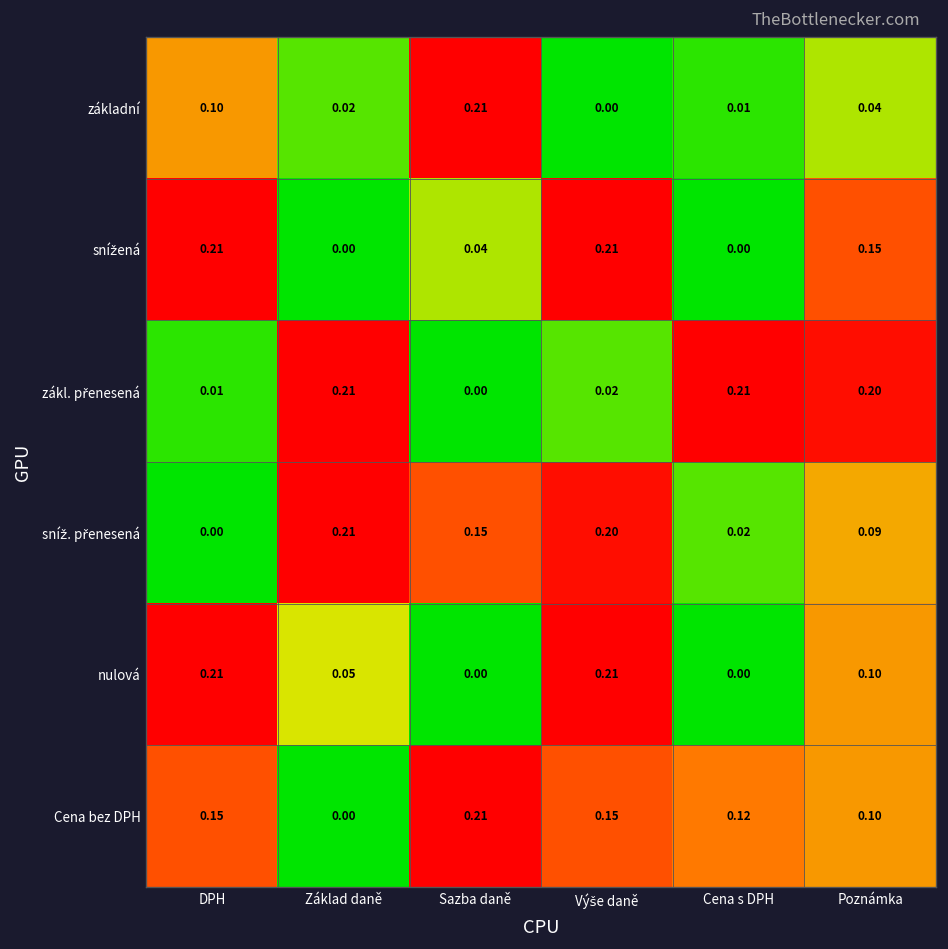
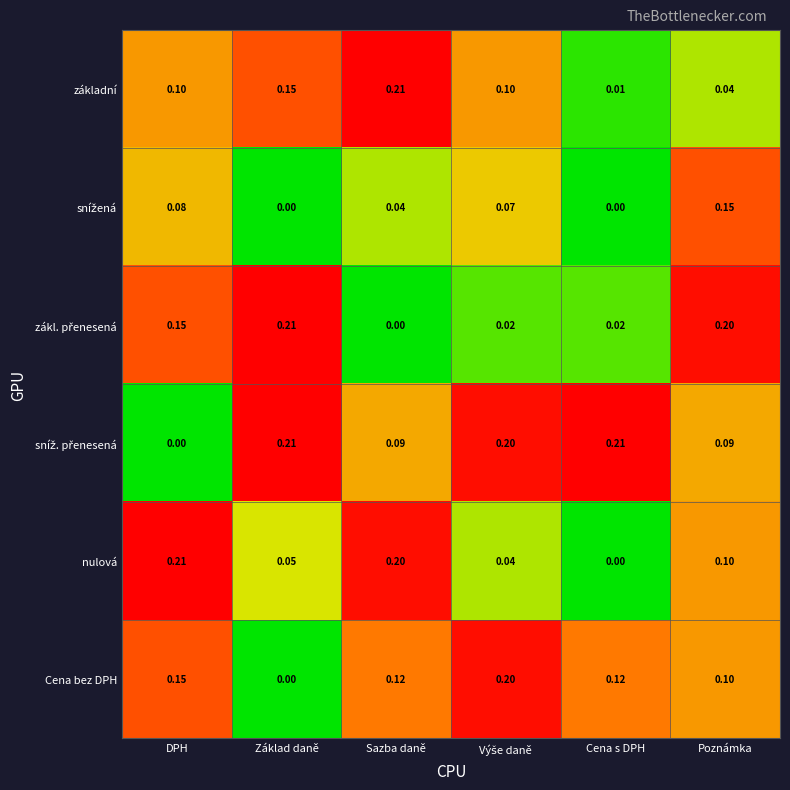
  {
    "základní": {
      "DPH": 0.10,
-     "Základ daně": 0.02,
+     "Základ daně": 0.15,
      "Sazba daně": 0.21,
-     "Výše daně": 0.00,
+     "Výše daně": 0.10,
      "Cena s DPH": 0.01,
      "Poznámka": 0.04
    },
    "snížená": {
-     "DPH": 0.21,
+     "DPH": 0.08,
      "Základ daně": 0.00,
      "Sazba daně": 0.04,
-     "Výše daně": 0.21,
+     "Výše daně": 0.07,
      "Cena s DPH": 0.00,
      "Poznámka": 0.15
    },
    "zákl. přenesená": {
-     "DPH": 0.01,
+     "DPH": 0.15,
      "Základ daně": 0.21,
      "Sazba daně": 0.00,
      "Výše daně": 0.02,
-     "Cena s DPH": 0.21,
+     "Cena s DPH": 0.02,
      "Poznámka": 0.20
    },
    "sníž. přenesená": {
      "DPH": 0.00,
      "Základ daně": 0.21,
-     "Sazba daně": 0.15,
+     "Sazba daně": 0.09,
      "Výše daně": 0.20,
-     "Cena s DPH": 0.02,
+     "Cena s DPH": 0.21,
      "Poznámka": 0.09
    },
    "nulová": {
      "DPH": 0.21,
      "Základ daně": 0.05,
-     "Sazba daně": 0.00,
-     "Výše daně": 0.21,
+     "Sazba daně": 0.20,
+     "Výše daně": 0.04,
      "Cena s DPH": 0.00,
      "Poznámka": 0.10
    },
    "Cena bez DPH": {
      "DPH": 0.15,
      "Základ daně": 0.00,
-     "Sazba daně": 0.21,
-     "Výše daně": 0.15,
+     "Sazba daně": 0.12,
+     "Výše daně": 0.20,
      "Cena s DPH": 0.12,
      "Poznámka": 0.10
    }
  }
